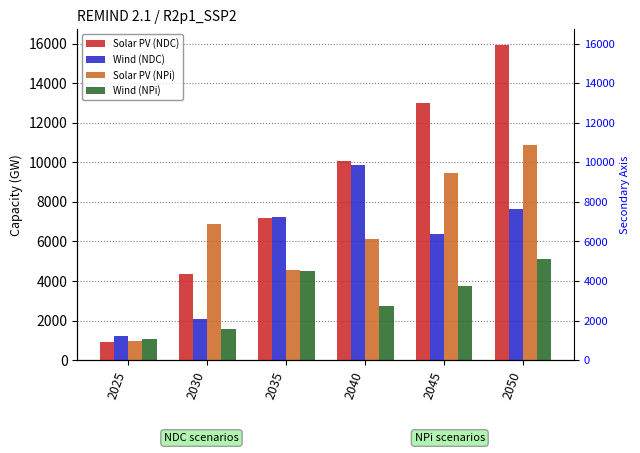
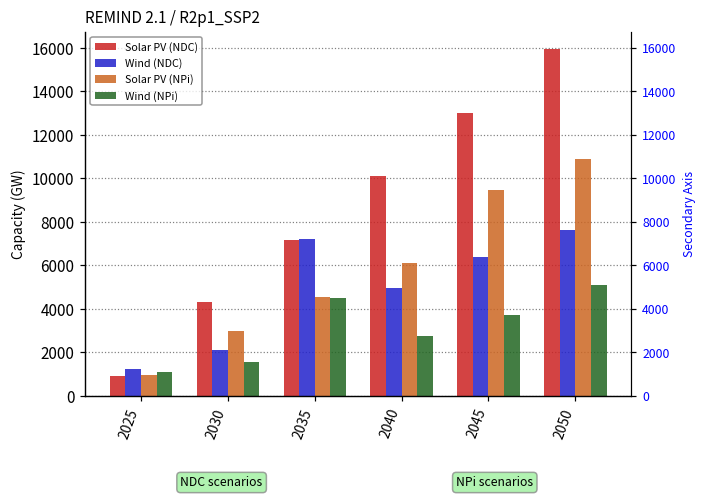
  {
    "Solar PV (NDC)": {
      "2025": 900,
      "2030": 4300,
      "2035": 7200,
      "2040": 10100,
      "2045": 13000,
      "2050": 15900
    },
    "Wind (NDC)": {
      "2025": 1200,
      "2030": 2100,
      "2035": 7200,
-     "2040": 9800,
+     "2040": 5000,
      "2045": 6400,
      "2050": 7600
    },
    "Solar PV (NPi)": {
      "2025": 1000,
-     "2030": 6900,
+     "2030": 3000,
      "2035": 4500,
      "2040": 6100,
      "2045": 9500,
      "2050": 10900
    },
    "Wind (NPi)": {
      "2025": 1100,
      "2030": 1600,
      "2035": 4500,
      "2040": 2800,
      "2045": 3700,
      "2050": 5100
    }
  }
